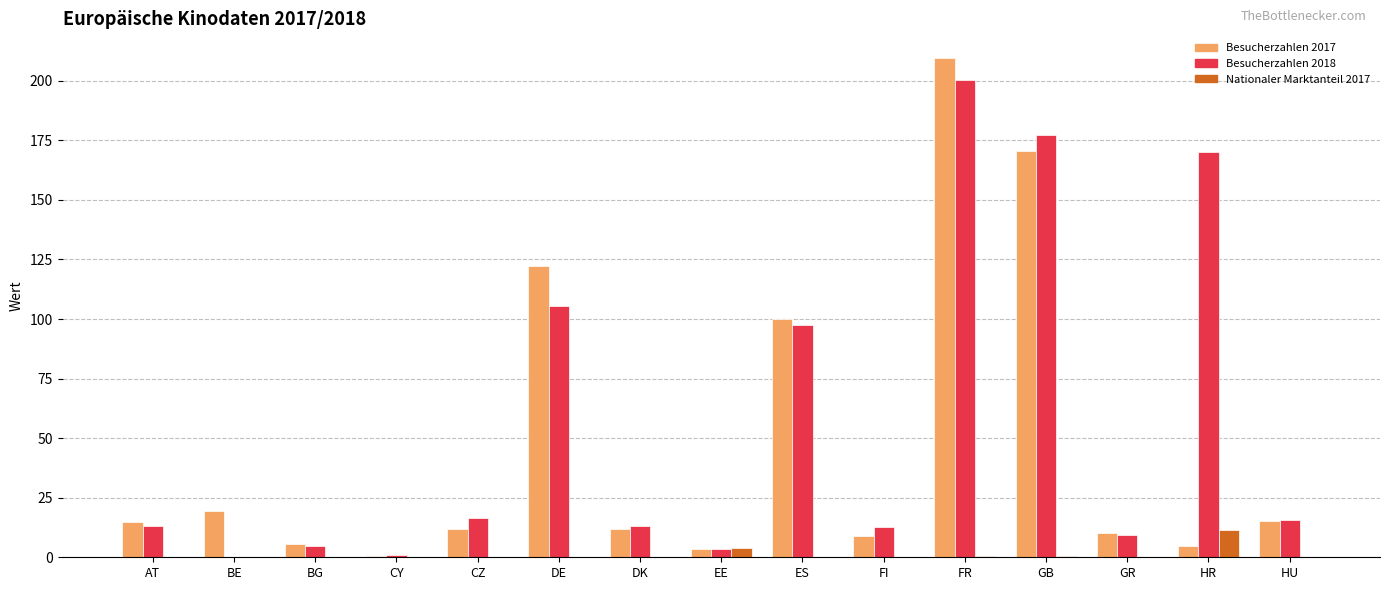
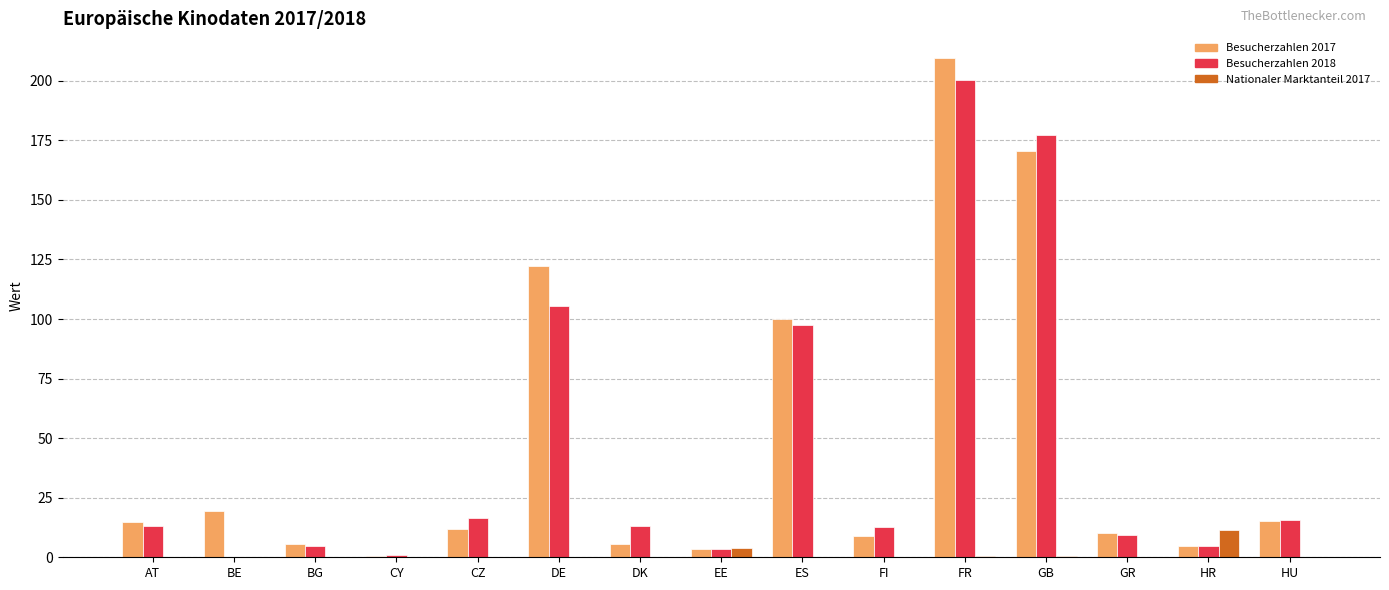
  {
    "Besucherzahlen 2017": {
      "AT": 15,
      "BE": 20,
      "BG": 6,
      "CZ": 12,
      "DE": 122,
-     "DK": 12,
+     "DK": 6,
      "EE": 4,
      "ES": 100,
      "FI": 9,
      "FR": 209,
      "GB": 171,
      "GR": 10,
      "HR": 5,
      "HU": 15
    },
    "Besucherzahlen 2018": {
      "AT": 13,
      "BE": 0,
      "BG": 5,
      "CZ": 16,
      "DE": 105,
      "DK": 13,
      "EE": 4,
      "ES": 97,
      "FI": 13,
      "FR": 200,
      "GB": 177,
      "GR": 9,
-     "HR": 170,
+     "HR": 5,
      "HU": 15
    },
    "Nationaler Marktanteil 2017": {
      "EE": 4,
      "HR": 11
    }
  }
